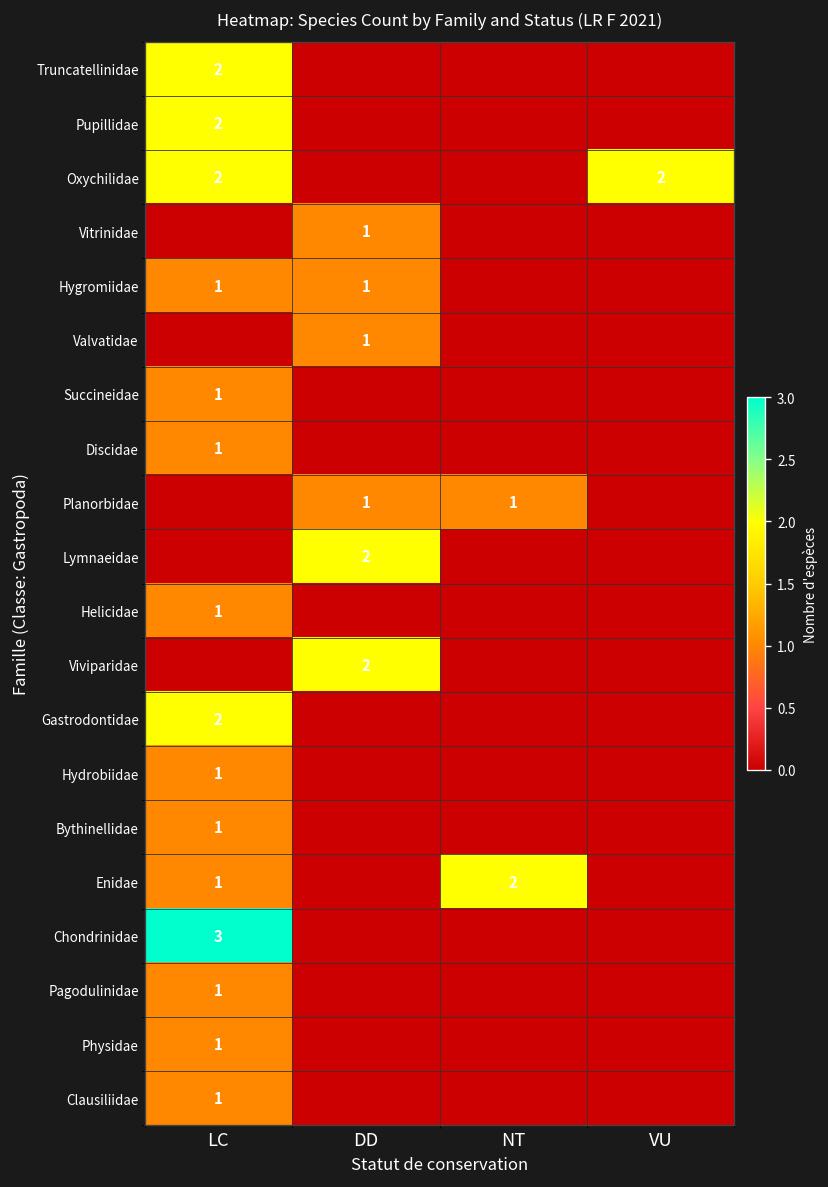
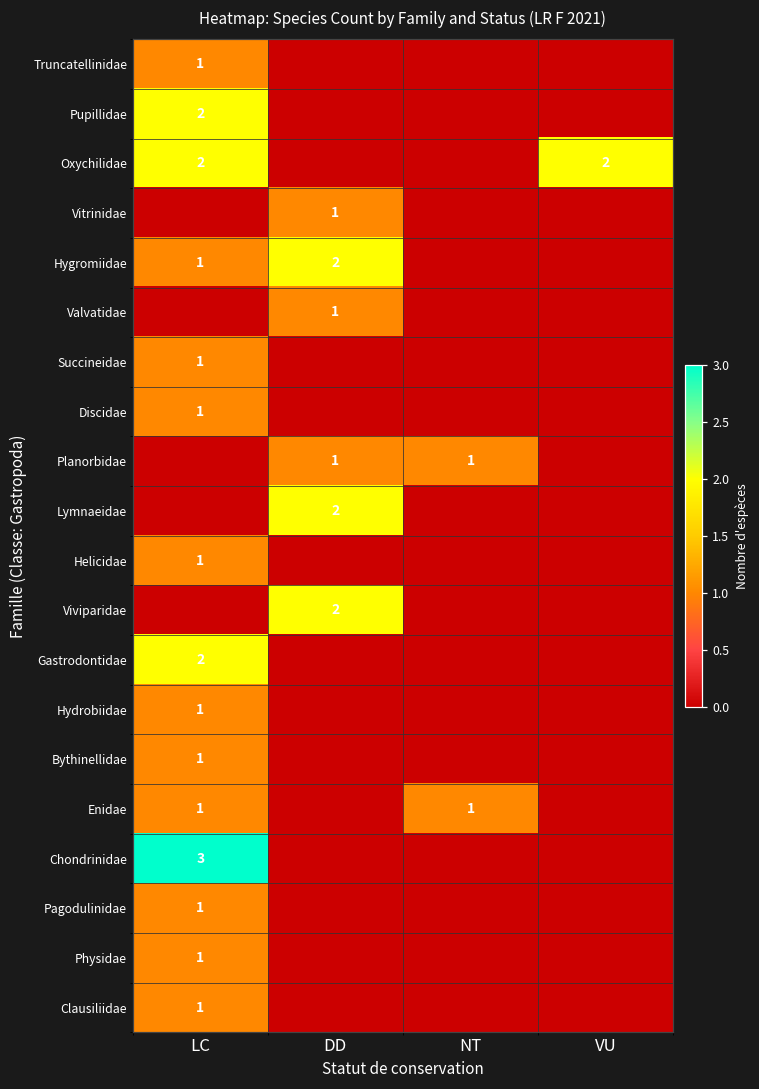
  {
    "Truncatellinidae": {
-     "LC": 2
+     "LC": 1
    },
    "Pupillidae": {
      "LC": 2
    },
    "Oxychilidae": {
      "LC": 2,
      "VU": 2
    },
    "Vitrinidae": {
      "DD": 1
    },
    "Hygromiidae": {
      "LC": 1,
-     "DD": 1
+     "DD": 2
    },
    "Valvatidae": {
      "DD": 1
    },
    "Succineidae": {
      "LC": 1
    },
    "Discidae": {
      "LC": 1
    },
    "Planorbidae": {
      "DD": 1,
      "NT": 1
    },
    "Lymnaeidae": {
      "DD": 2
    },
    "Helicidae": {
      "LC": 1
    },
    "Viviparidae": {
      "DD": 2
    },
    "Gastrodontidae": {
      "LC": 2
    },
    "Hydrobiidae": {
      "LC": 1
    },
    "Bythinellidae": {
      "LC": 1
    },
    "Enidae": {
      "LC": 1,
-     "NT": 2
+     "NT": 1
    },
    "Chondrinidae": {
      "LC": 3
    },
    "Pagodulinidae": {
      "LC": 1
    },
    "Physidae": {
      "LC": 1
    },
    "Clausiliidae": {
      "LC": 1
    }
  }
